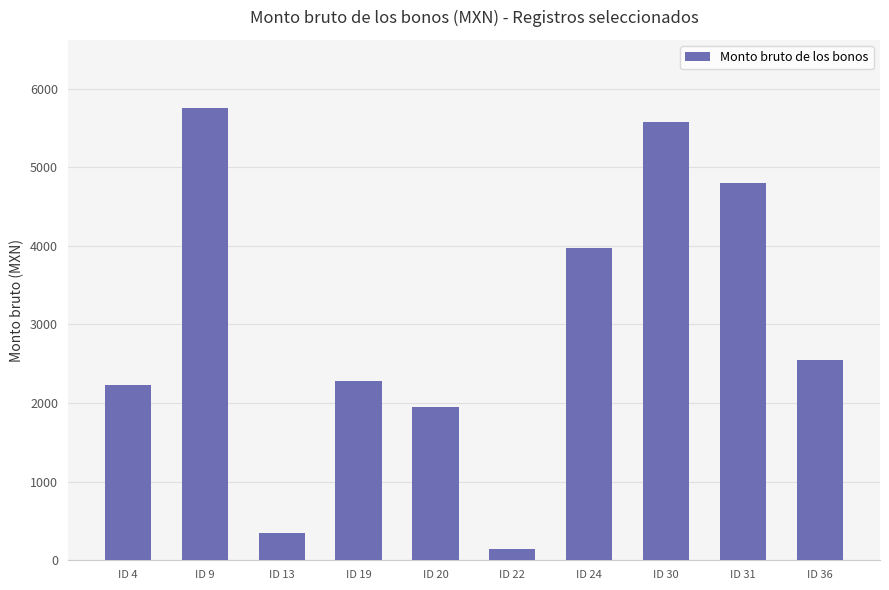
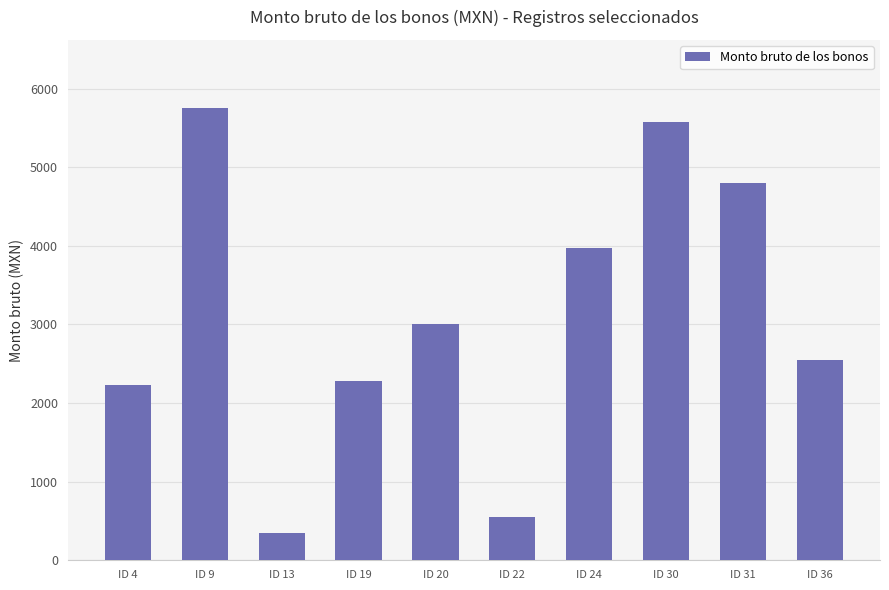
  {
    "ID 4": 2200,
    "ID 9": 5800,
    "ID 13": 400,
    "ID 19": 2300,
-   "ID 20": 1900,
-   "ID 22": 100,
+   "ID 20": 3000,
+   "ID 22": 600,
    "ID 24": 4000,
    "ID 30": 5600,
    "ID 31": 4800,
    "ID 36": 2500
  }
